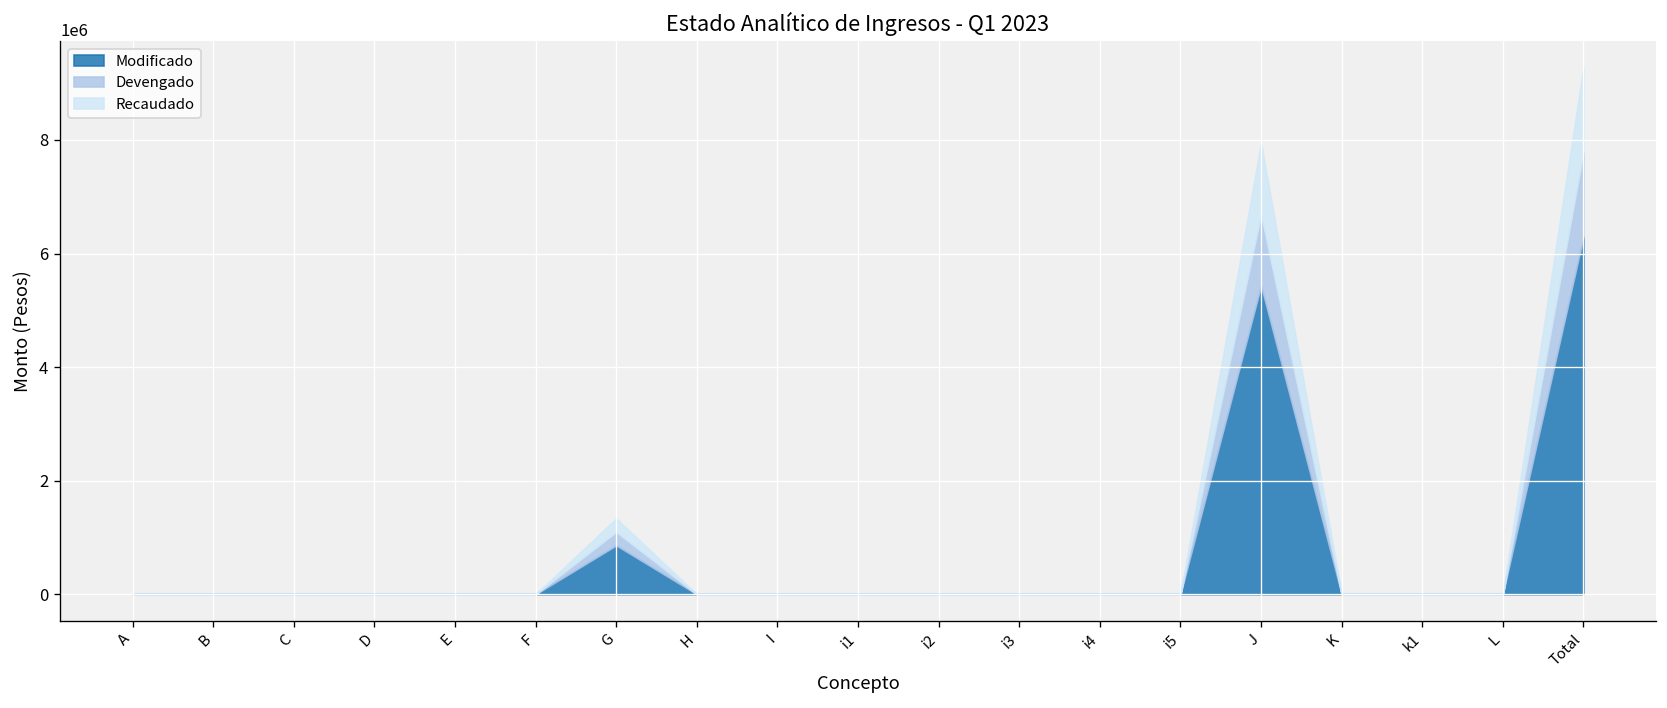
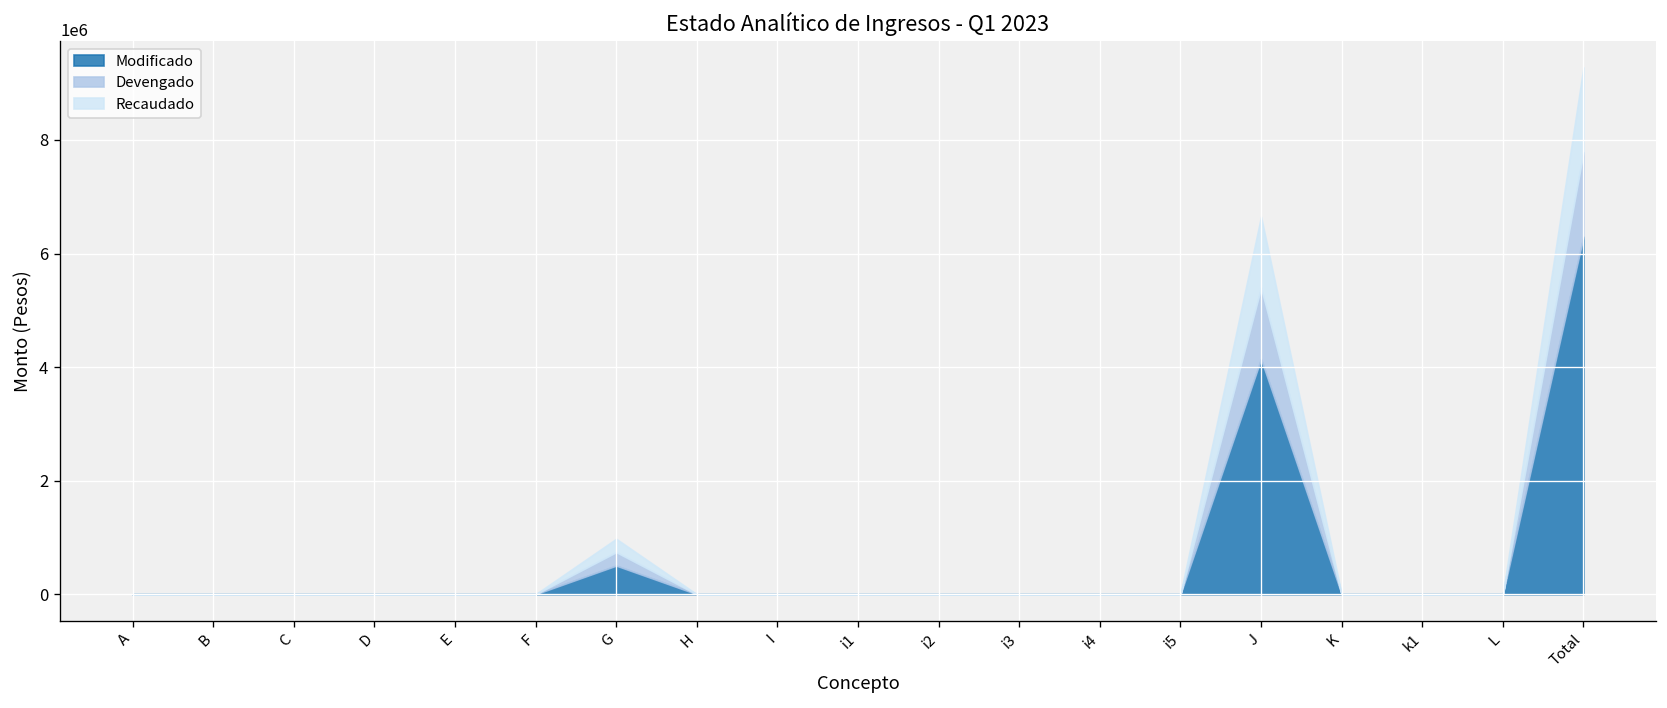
  {
    "Modificado": {
-     "G": 900000,
-     "J": 5400000,
+     "G": 500000,
+     "J": 4100000,
      "Total": 6300000
    }
  }
